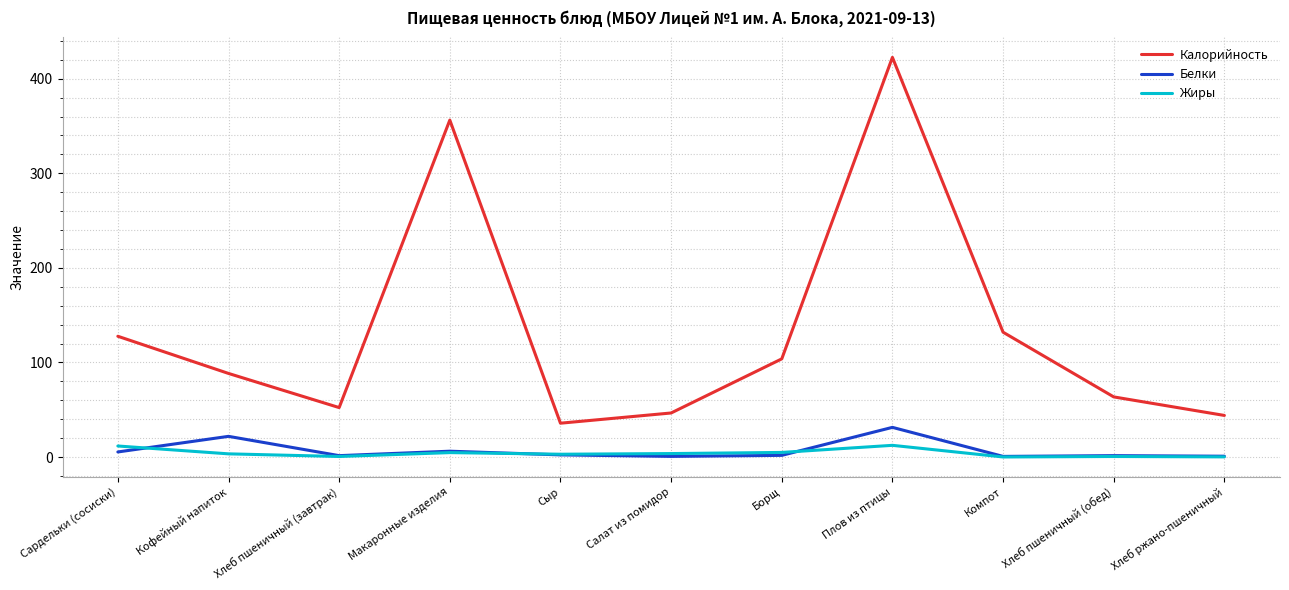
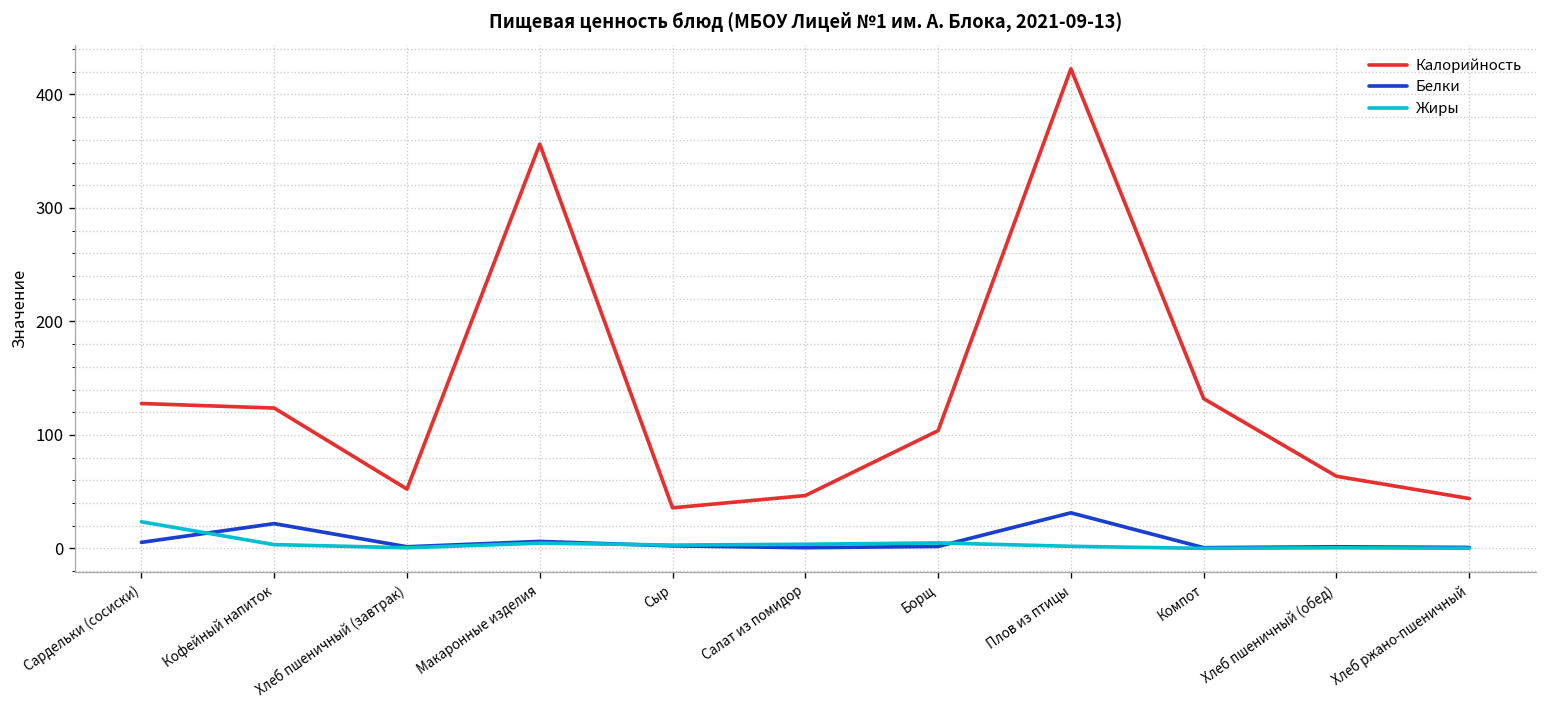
  {
    "Калорийность": {
      "Сардельки (сосиски)": 130,
-     "Кофейный напиток": 90,
+     "Кофейный напиток": 120,
      "Хлеб пшеничный (завтрак)": 50,
      "Макаронные изделия": 360,
      "Сыр": 40,
      "Салат из помидор": 50,
      "Борщ": 100,
      "Плов из птицы": 420,
      "Компот": 130,
      "Хлеб пшеничный (обед)": 60,
      "Хлеб ржано-пшеничный": 40
    },
    "Белки": {
      "Сардельки (сосиски)": 10,
      "Кофейный напиток": 20,
      "Салат из помидор": 0,
      "Борщ": 0,
      "Плов из птицы": 30
    },
    "Жиры": {
-     "Сардельки (сосиски)": 10,
+     "Сардельки (сосиски)": 20,
      "Кофейный напиток": 0,
      "Салат из помидор": 0,
      "Борщ": 0,
-     "Плов из птицы": 10
+     "Плов из птицы": 0
    }
  }
